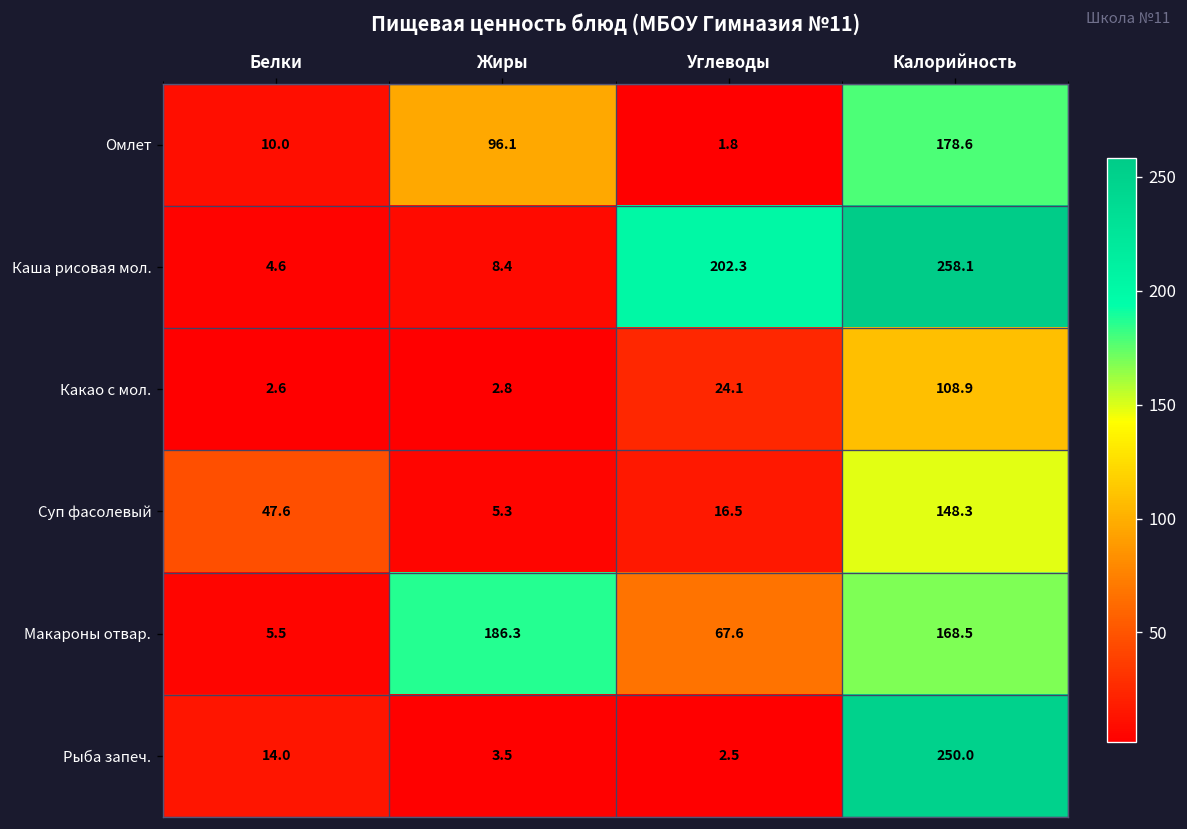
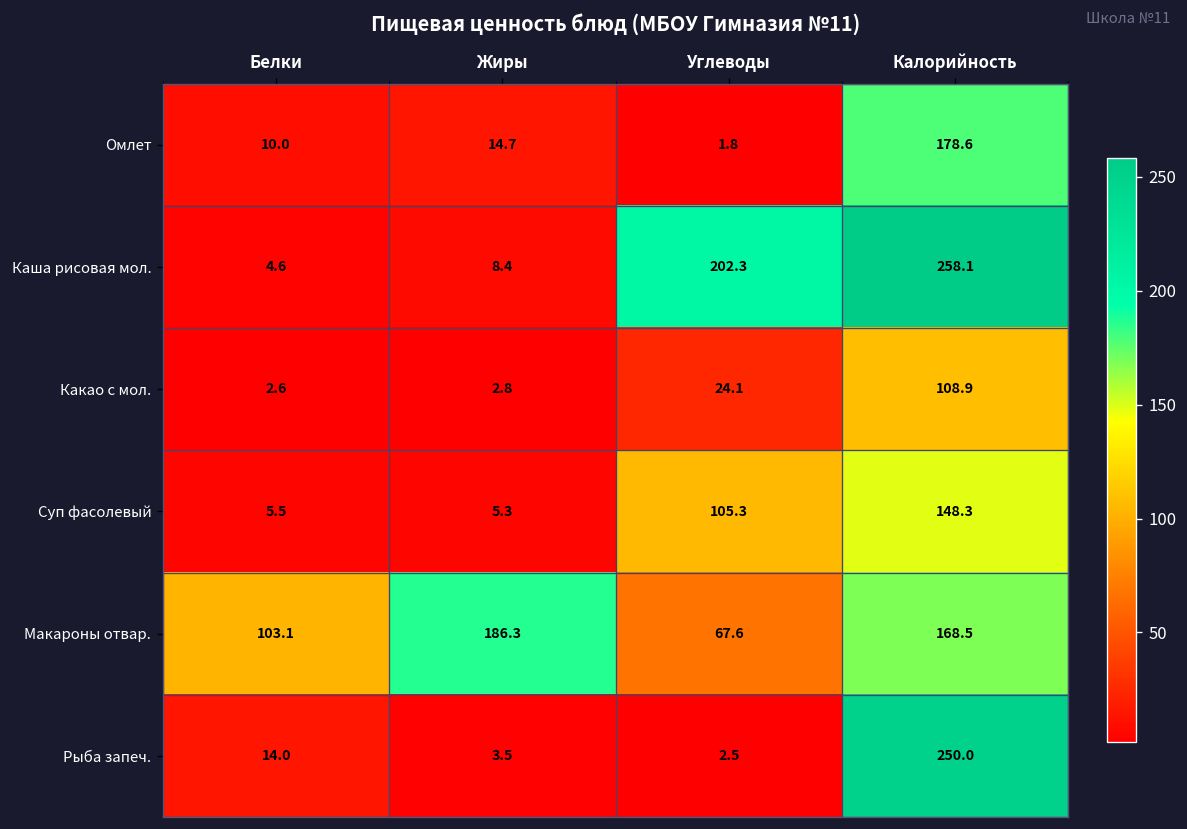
  {
    "Омлет": {
      "Белки": 10.0,
-     "Жиры": 96.1,
+     "Жиры": 14.7,
      "Углеводы": 1.8,
      "Калорийность": 178.6
    },
    "Каша рисовая мол.": {
      "Белки": 4.6,
      "Жиры": 8.4,
      "Углеводы": 202.3,
      "Калорийность": 258.1
    },
    "Какао с мол.": {
      "Белки": 2.6,
      "Жиры": 2.8,
      "Углеводы": 24.1,
      "Калорийность": 108.9
    },
    "Суп фасолевый": {
-     "Белки": 47.6,
+     "Белки": 5.5,
      "Жиры": 5.3,
-     "Углеводы": 16.5,
+     "Углеводы": 105.3,
      "Калорийность": 148.3
    },
    "Макароны отвар.": {
-     "Белки": 5.5,
+     "Белки": 103.1,
      "Жиры": 186.3,
      "Углеводы": 67.6,
      "Калорийность": 168.5
    },
    "Рыба запеч.": {
      "Белки": 14.0,
      "Жиры": 3.5,
      "Углеводы": 2.5,
      "Калорийность": 250.0
    }
  }
